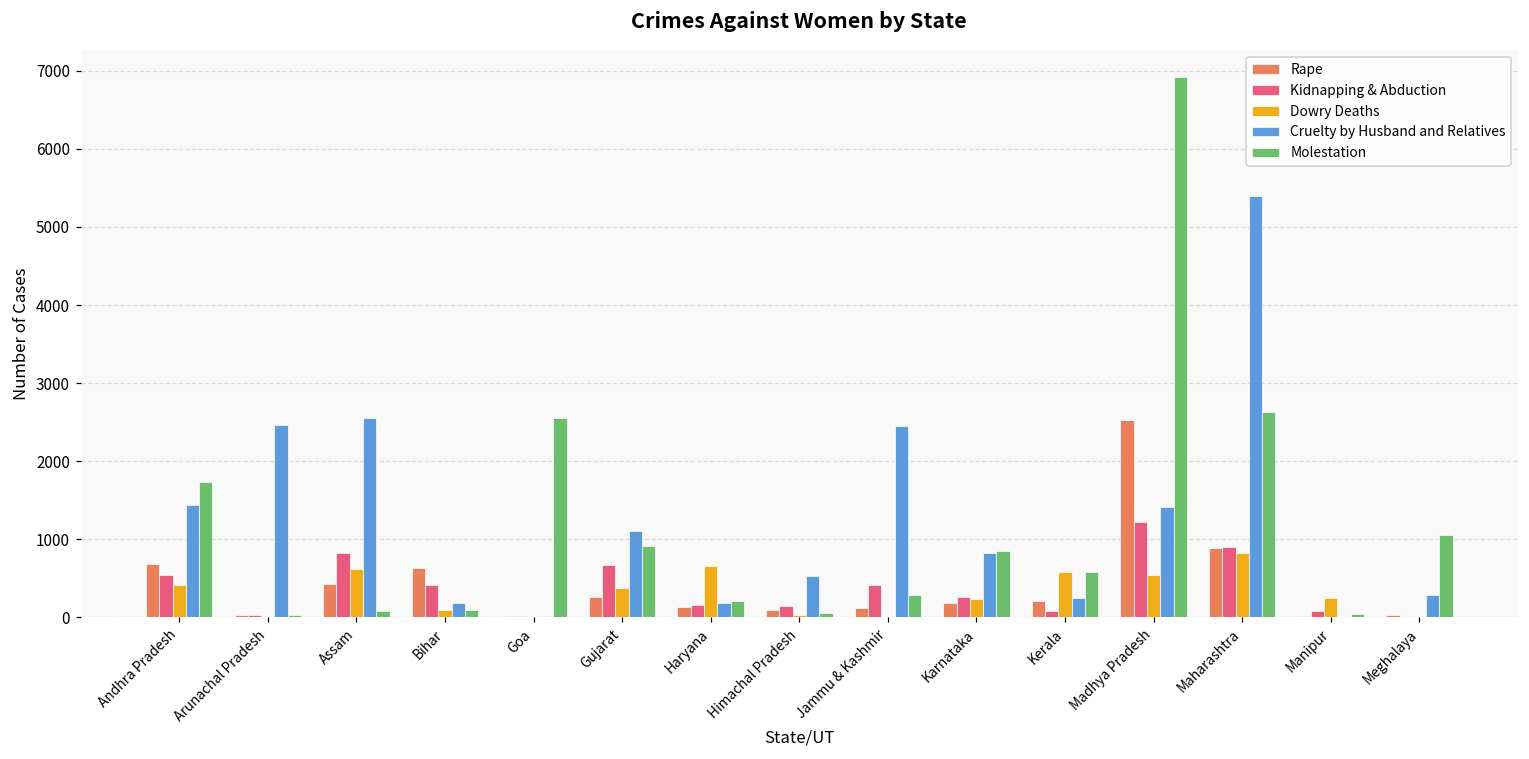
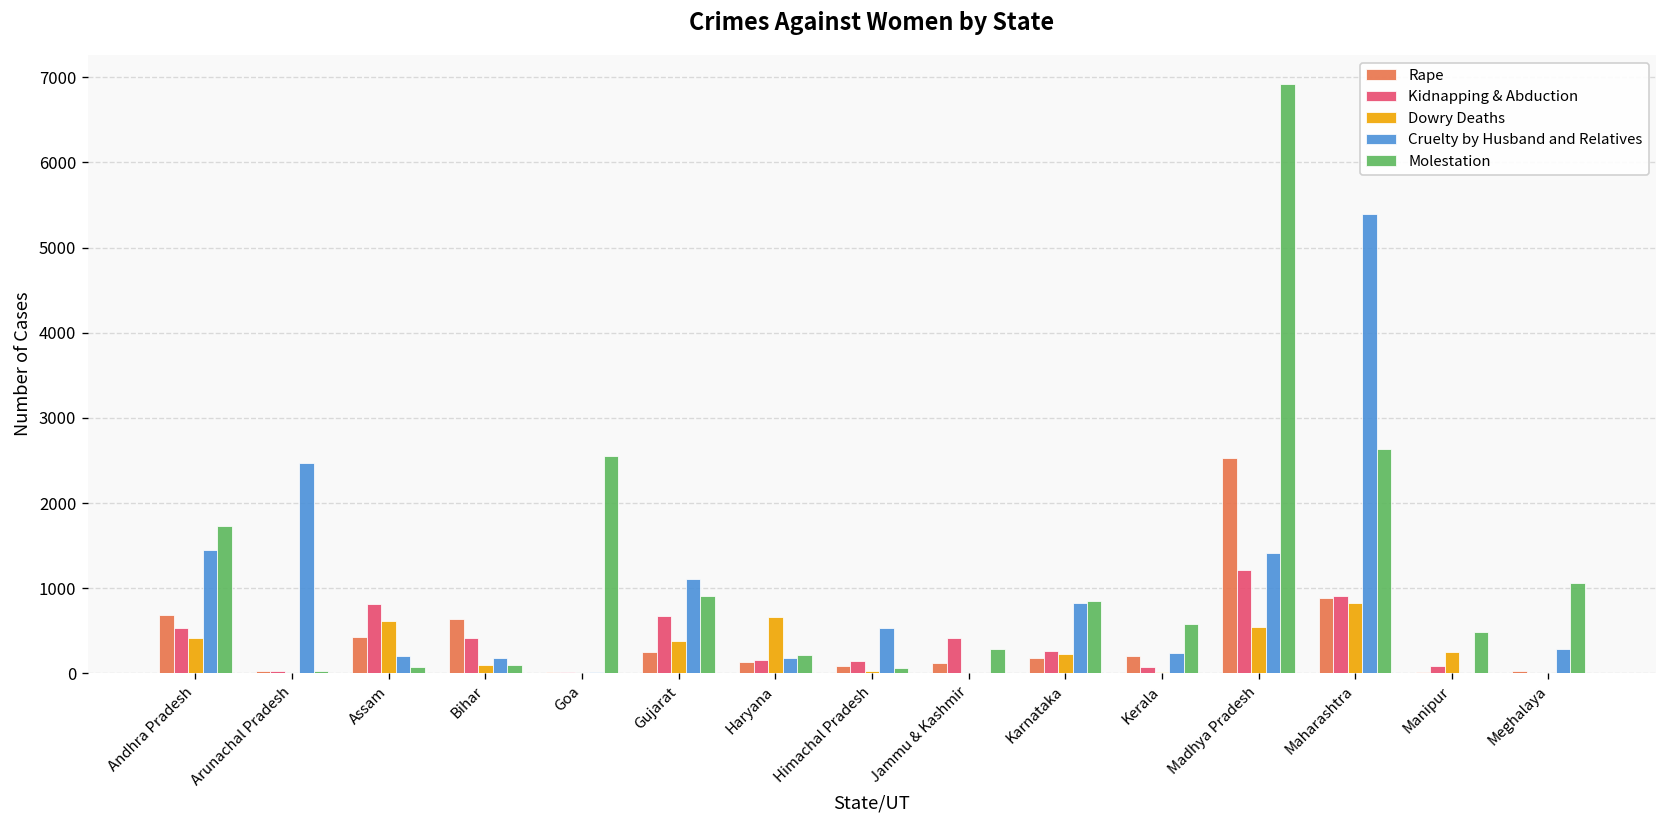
  {
    "Dowry Deaths": {
      "Andhra Pradesh": 400,
      "Arunachal Pradesh": 0,
      "Assam": 600,
      "Bihar": 100,
      "Goa": 0,
      "Gujarat": 400,
      "Haryana": 700,
      "Karnataka": 200,
-     "Kerala": 600,
+     "Kerala": 0,
      "Madhya Pradesh": 500,
      "Maharashtra": 800,
      "Manipur": 300,
      "Meghalaya": 0
    },
    "Cruelty by Husband and Relatives": {
      "Andhra Pradesh": 1400,
      "Arunachal Pradesh": 2500,
-     "Assam": 2600,
+     "Assam": 200,
      "Bihar": 200,
      "Gujarat": 1100,
      "Haryana": 200,
      "Himachal Pradesh": 500,
-     "Jammu & Kashmir": 2400,
+     "Jammu & Kashmir": 0,
      "Karnataka": 800,
      "Kerala": 200,
      "Madhya Pradesh": 1400,
      "Maharashtra": 5400,
      "Manipur": 0,
      "Meghalaya": 300
    },
    "Molestation": {
      "Andhra Pradesh": 1700,
      "Assam": 100,
      "Bihar": 100,
      "Goa": 2600,
      "Gujarat": 900,
      "Haryana": 200,
      "Himachal Pradesh": 100,
      "Jammu & Kashmir": 300,
      "Karnataka": 900,
      "Kerala": 600,
      "Madhya Pradesh": 6900,
      "Maharashtra": 2600,
-     "Manipur": 0,
+     "Manipur": 500,
      "Meghalaya": 1100
    }
  }
